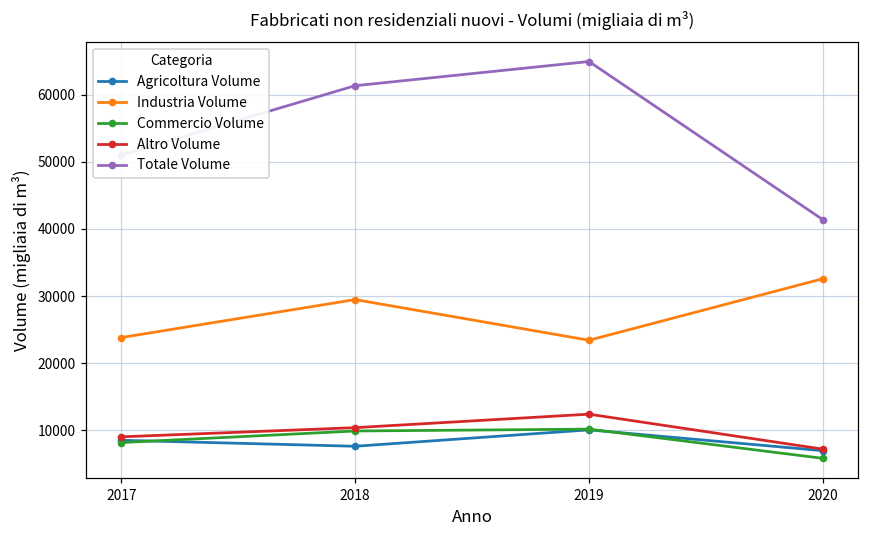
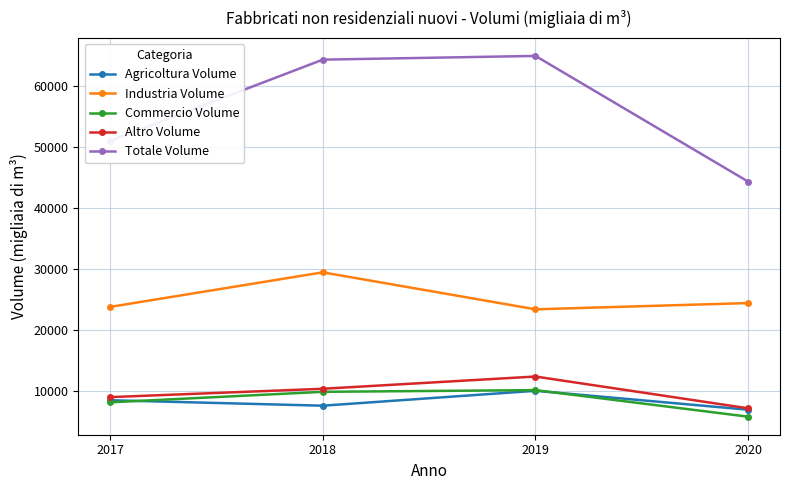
  {
    "Agricoltura Volume": {
      "2018": 8000
    },
    "Industria Volume": {
      "2017": 24000,
      "2018": 29000,
      "2019": 23000,
-     "2020": 33000
+     "2020": 24000
    },
    "Commercio Volume": {
      "2018": 10000,
      "2020": 6000
    },
    "Altro Volume": {
      "2017": 9000,
      "2018": 10000,
      "2019": 12000
    },
    "Totale Volume": {
-     "2018": 61000,
+     "2018": 64000,
      "2019": 65000,
-     "2020": 41000
+     "2020": 44000
    }
  }
